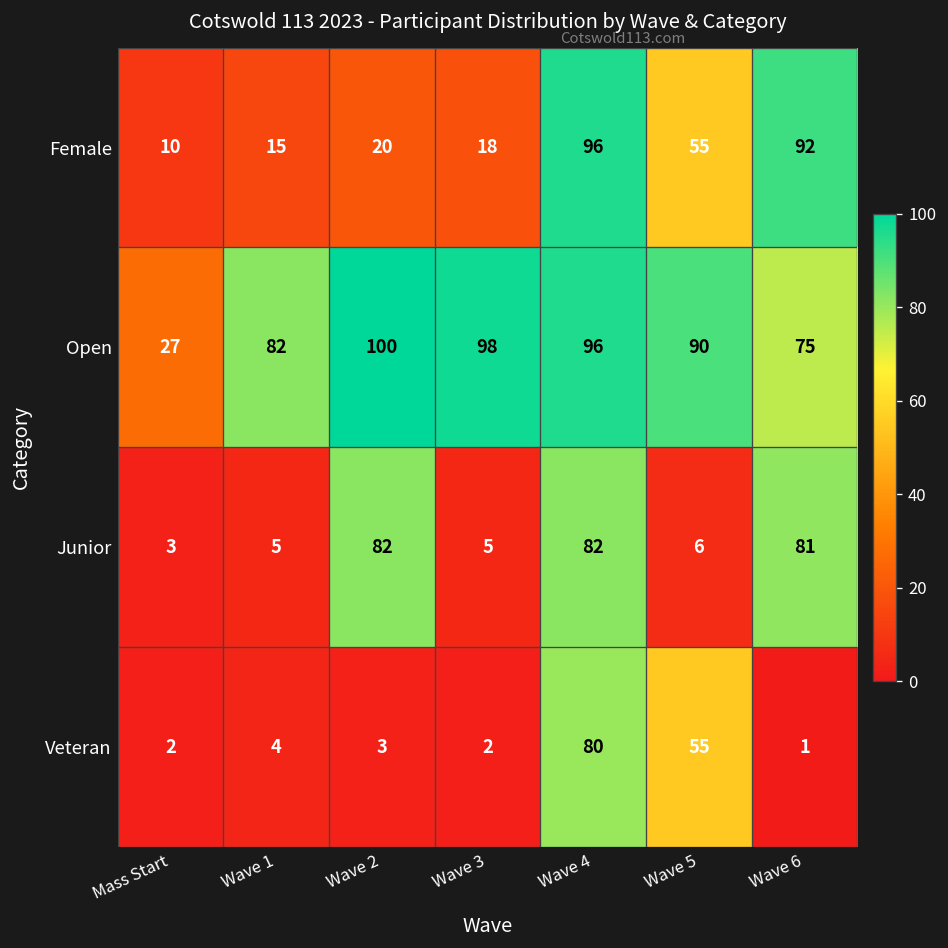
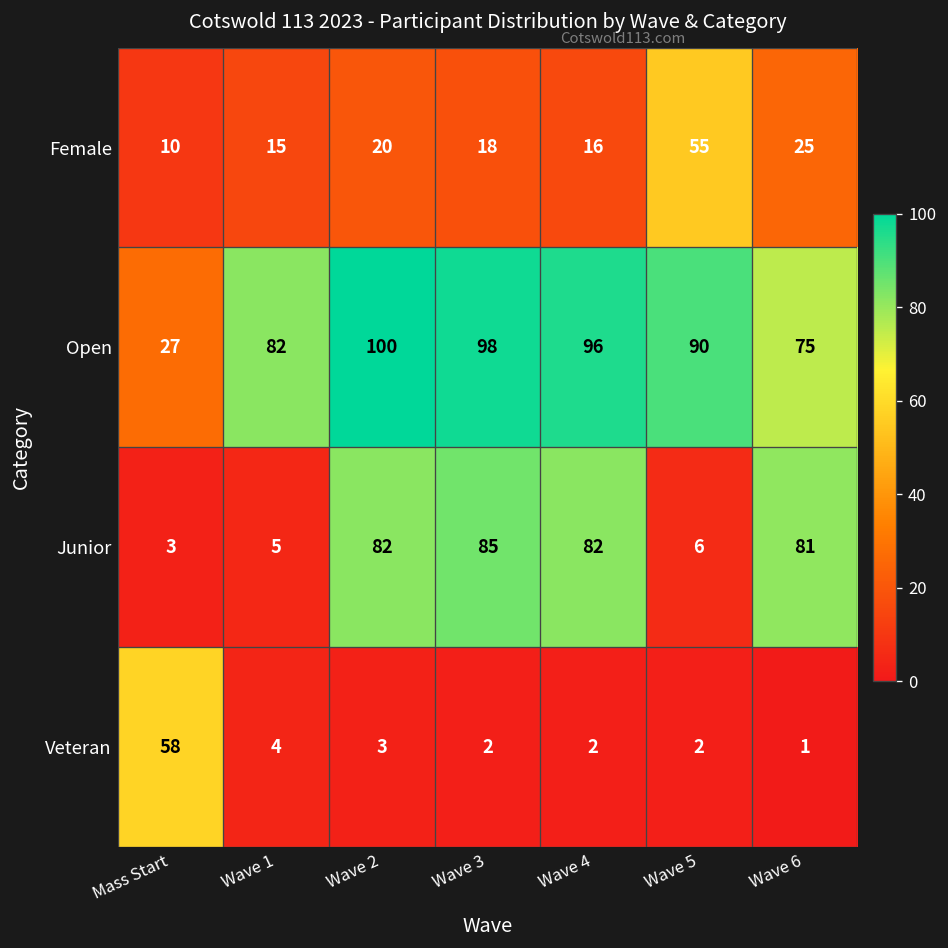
  {
    "Female": {
      "Mass Start": 10,
      "Wave 1": 15,
      "Wave 2": 20,
      "Wave 3": 18,
-     "Wave 4": 96,
+     "Wave 4": 16,
      "Wave 5": 55,
-     "Wave 6": 92
+     "Wave 6": 25
    },
    "Open": {
      "Mass Start": 27,
      "Wave 1": 82,
      "Wave 2": 100,
      "Wave 3": 98,
      "Wave 4": 96,
      "Wave 5": 90,
      "Wave 6": 75
    },
    "Junior": {
      "Mass Start": 3,
      "Wave 1": 5,
      "Wave 2": 82,
-     "Wave 3": 5,
+     "Wave 3": 85,
      "Wave 4": 82,
      "Wave 5": 6,
      "Wave 6": 81
    },
    "Veteran": {
-     "Mass Start": 2,
+     "Mass Start": 58,
      "Wave 1": 4,
      "Wave 2": 3,
      "Wave 3": 2,
-     "Wave 4": 80,
-     "Wave 5": 55,
+     "Wave 4": 2,
+     "Wave 5": 2,
      "Wave 6": 1
    }
  }
